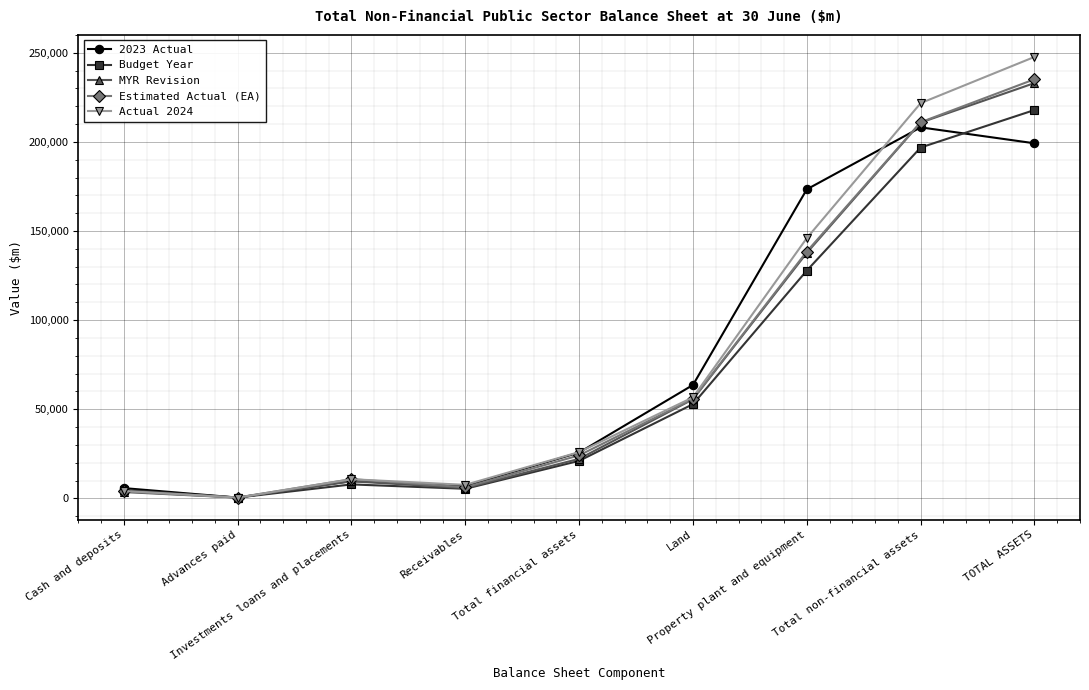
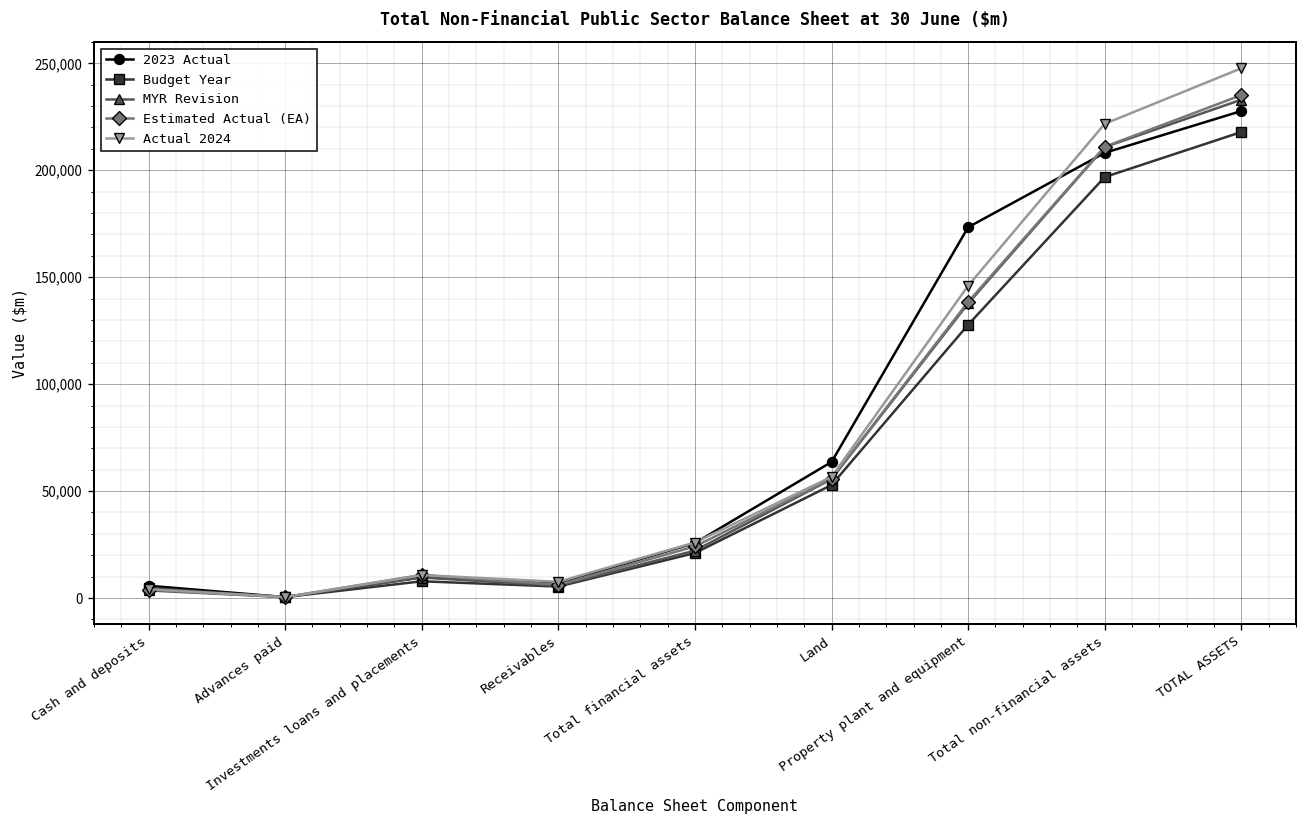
  {
    "2023 Actual": {
      "Land": "64,000",
      "Property plant and equipment": "173,000",
      "Total non-financial assets": "208,000",
-     "TOTAL ASSETS": "199,000"
+     "TOTAL ASSETS": "228,000"
    }
  }
